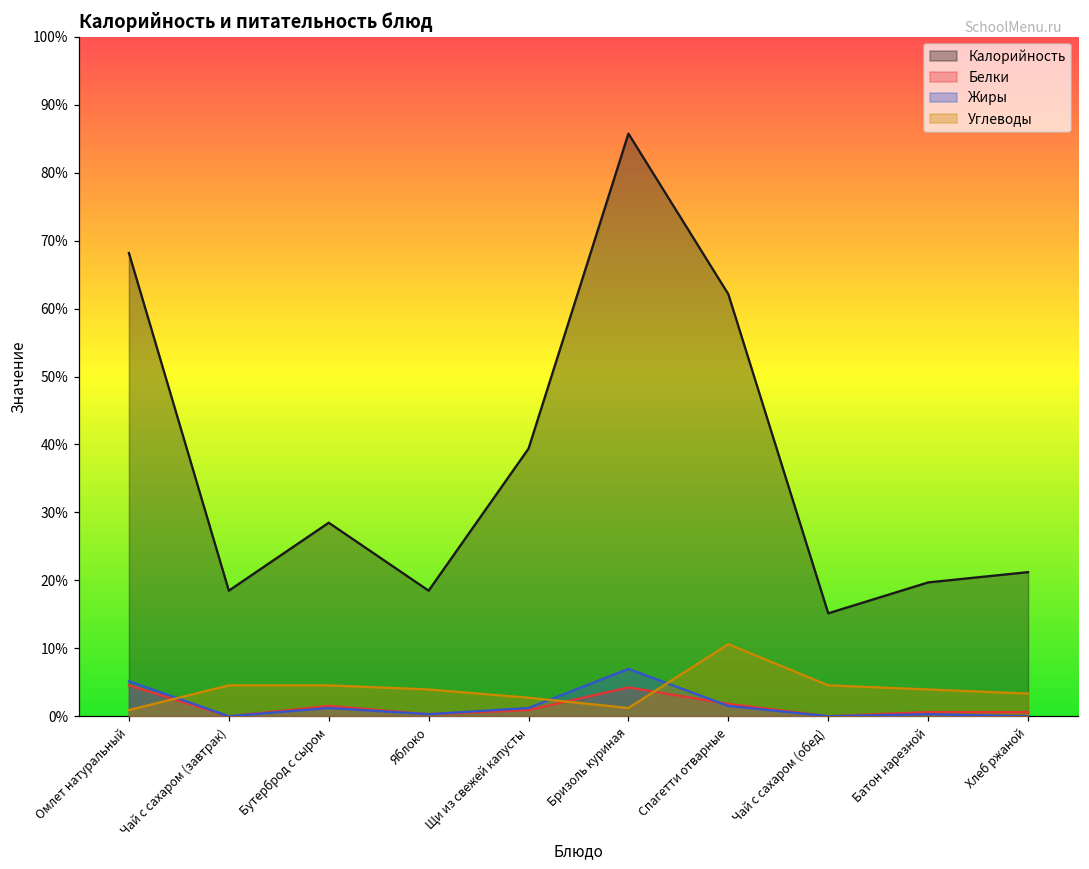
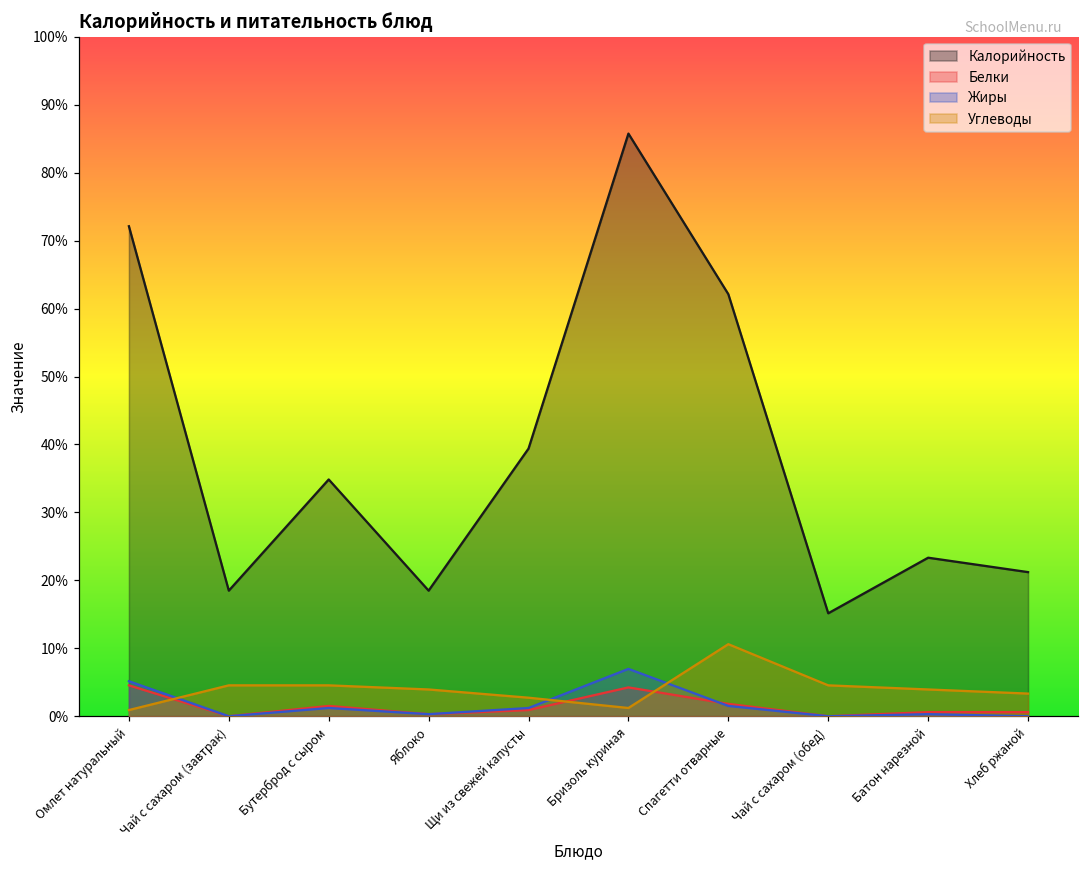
  {
    "Калорийность": {
-     "Омлет натуральный": "68%",
+     "Омлет натуральный": "72%",
      "Чай с сахаром (завтрак)": "18%",
-     "Бутерброд с сыром": "28%",
+     "Бутерброд с сыром": "35%",
      "Яблоко": "18%",
      "Щи из свежей капусты": "39%",
      "Бризоль куриная": "86%",
      "Спагетти отварные": "62%",
      "Чай с сахаром (обед)": "15%",
-     "Батон нарезной": "20%",
+     "Батон нарезной": "23%",
      "Хлеб ржаной": "21%"
    },
    "Жиры": {
      "Омлет натуральный": "5%",
      "Бризоль куриная": "7%",
      "Хлеб ржаной": "0%"
    }
  }
